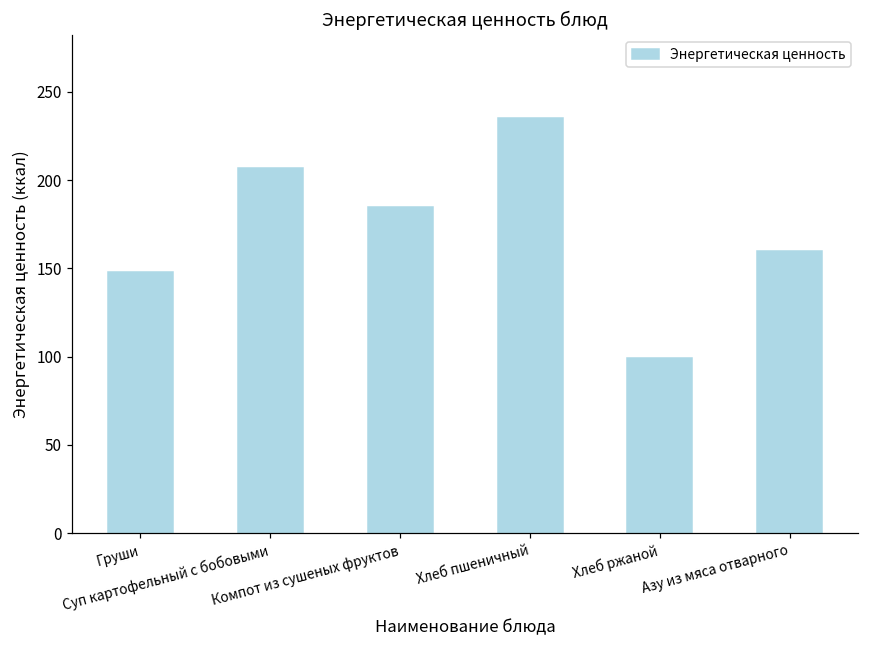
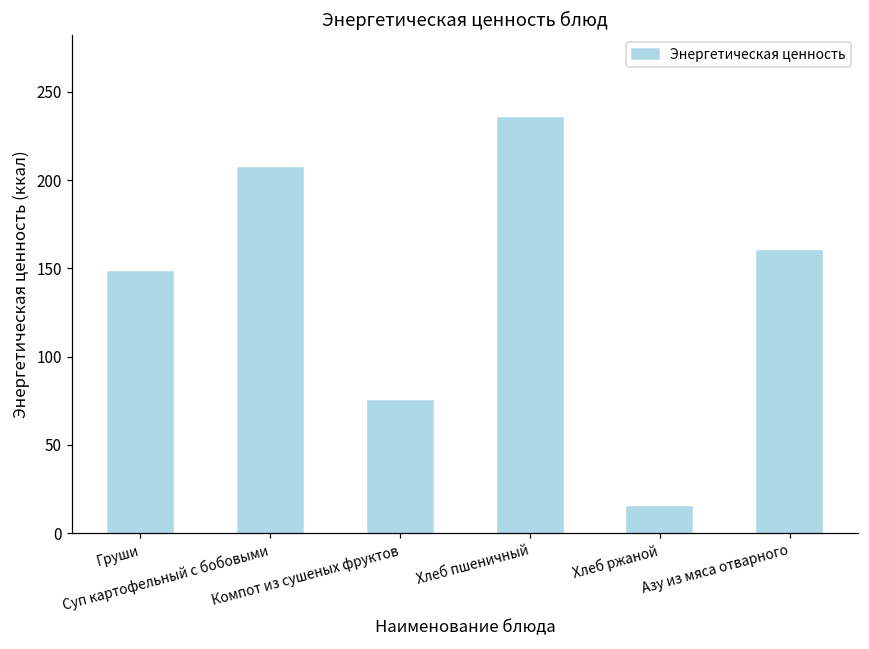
  {
    "Груши": 148,
    "Суп картофельный с бобовыми": 207,
-   "Компот из сушеных фруктов": 185,
+   "Компот из сушеных фруктов": 75,
    "Хлеб пшеничный": 235,
-   "Хлеб ржаной": 99,
+   "Хлеб ржаной": 15,
    "Азу из мяса отварного": 160
  }
